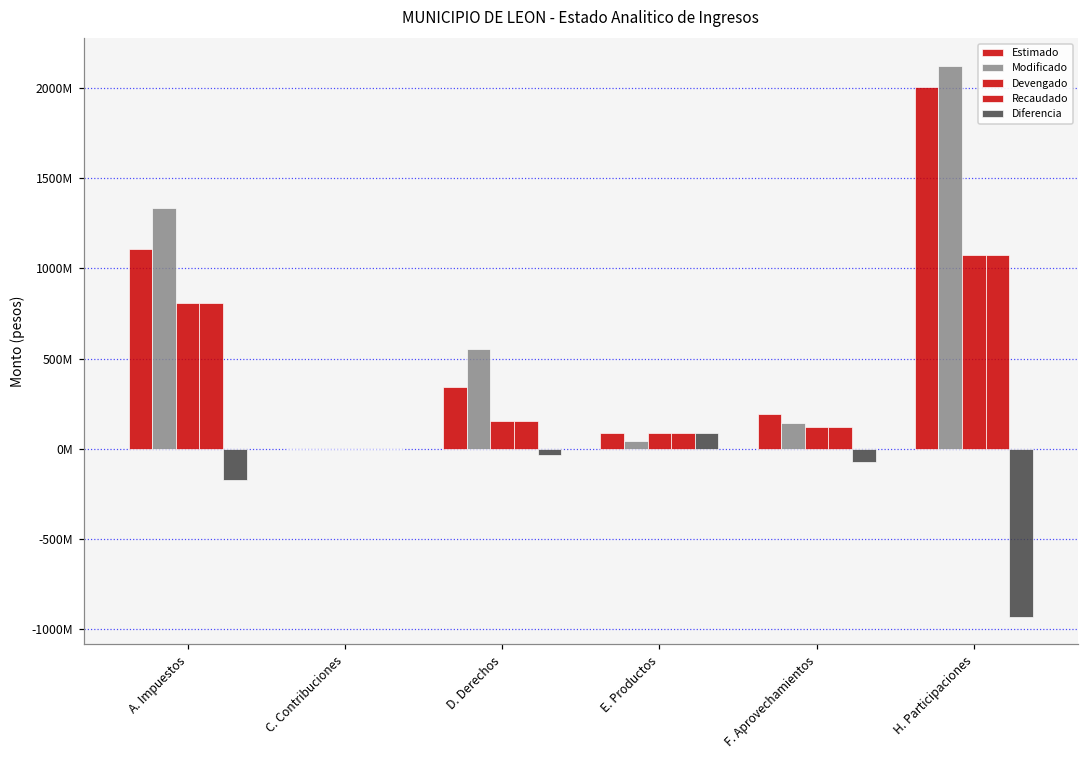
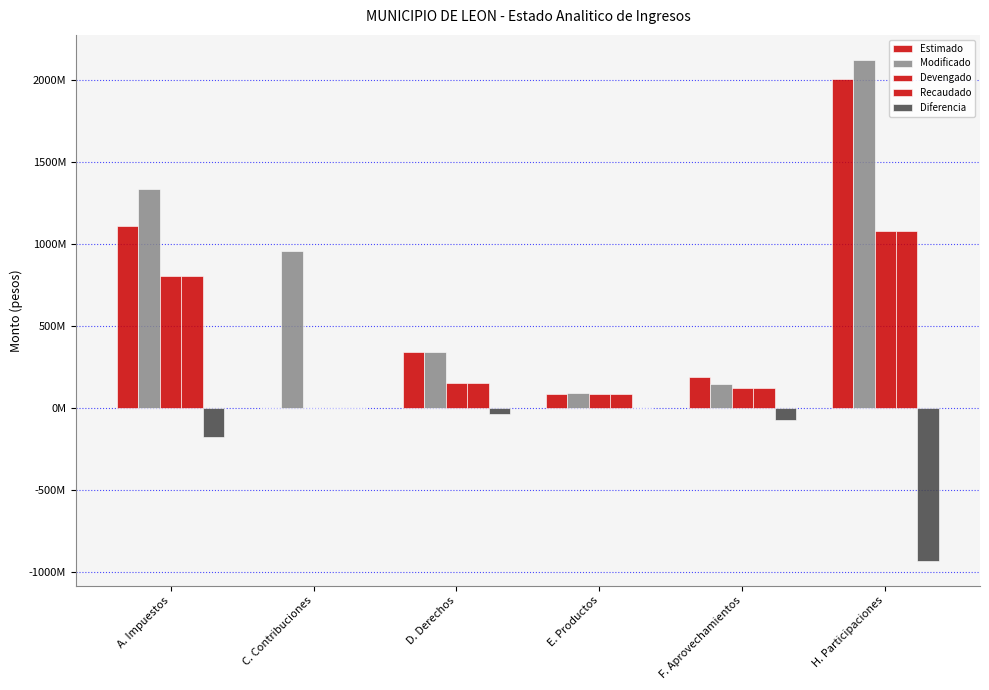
  {
    "Modificado": {
      "A. Impuestos": 1330000000,
-     "C. Contribuciones": 0,
-     "D. Derechos": 550000000,
-     "E. Productos": 40000000,
+     "C. Contribuciones": 960000000,
+     "D. Derechos": 340000000,
+     "E. Productos": 90000000,
      "F. Aprovechamientos": 140000000,
      "H. Participaciones": 2120000000
    },
    "Diferencia": {
      "A. Impuestos": -170000000,
      "D. Derechos": -30000000,
-     "E. Productos": 80000000,
+     "E. Productos": 0,
      "F. Aprovechamientos": -70000000,
      "H. Participaciones": -930000000
    }
  }
